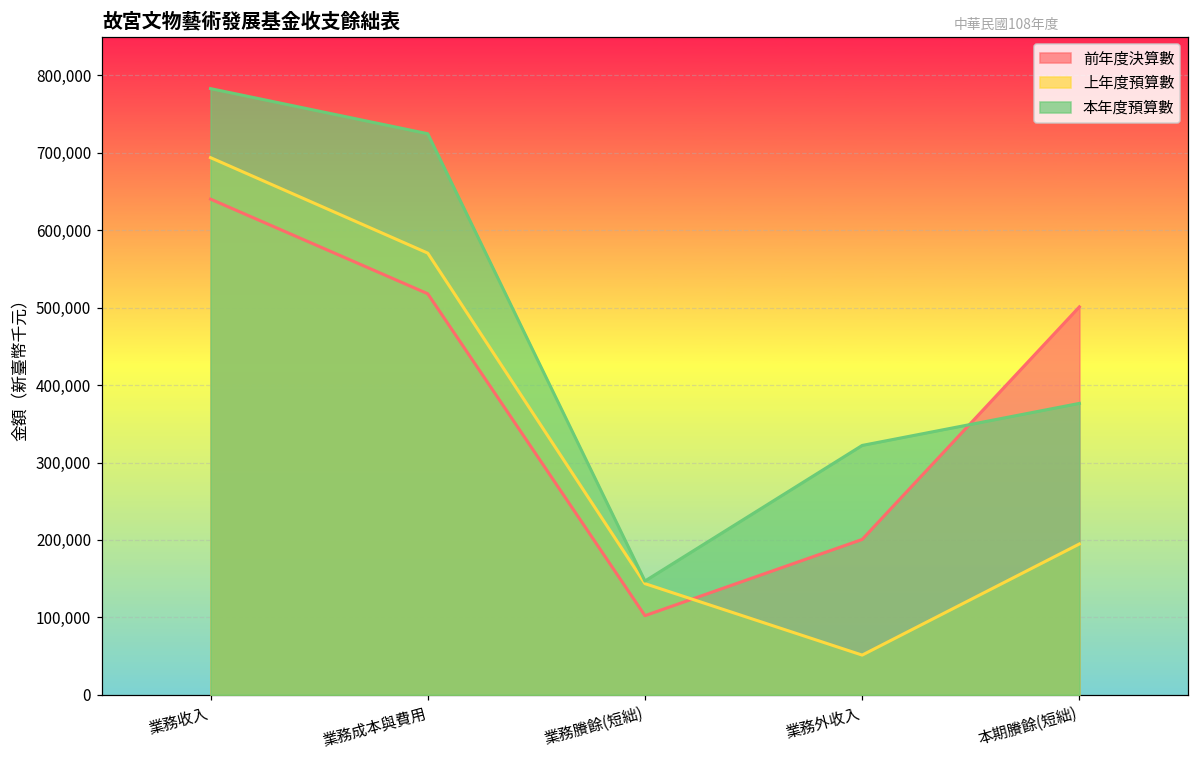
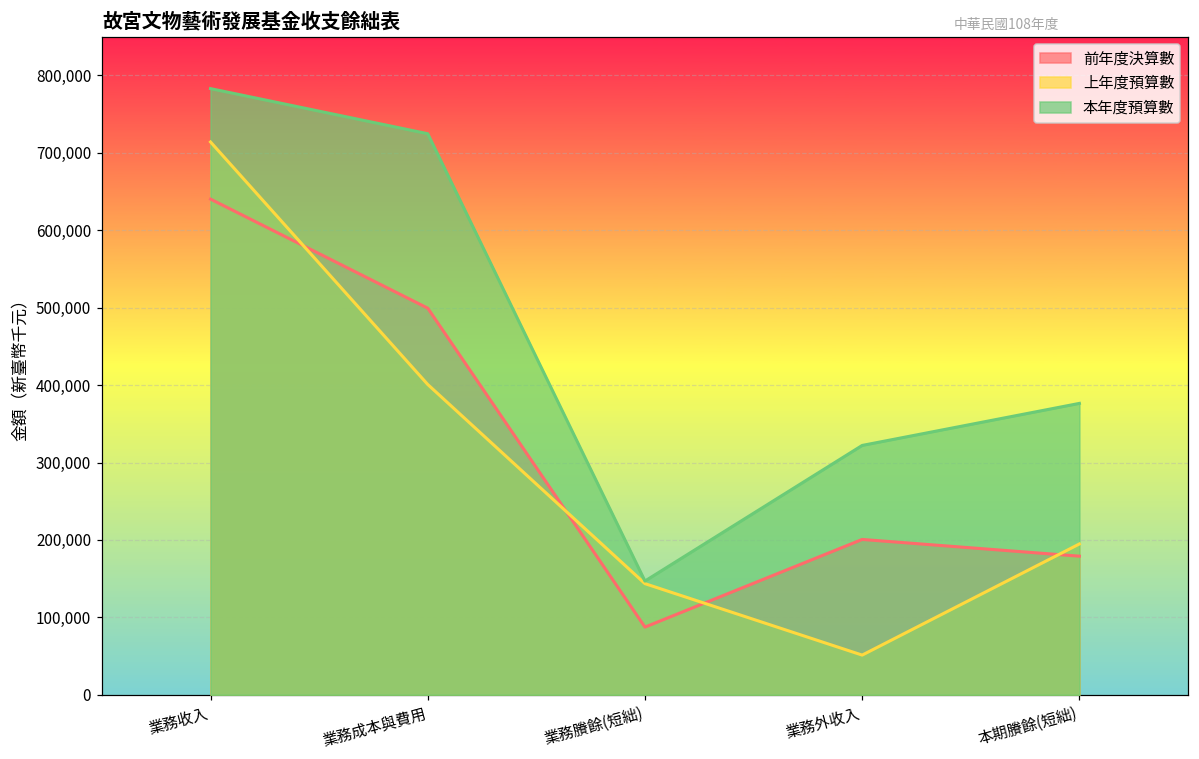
  {
    "前年度決算數": {
      "業務收入": "640,000",
-     "業務成本與費用": "520,000",
-     "業務賸餘(短絀)": "100,000",
+     "業務成本與費用": "500,000",
+     "業務賸餘(短絀)": "90,000",
      "業務外收入": "200,000",
-     "本期賸餘(短絀)": "500,000"
+     "本期賸餘(短絀)": "180,000"
    },
    "上年度預算數": {
-     "業務收入": "690,000",
-     "業務成本與費用": "570,000",
+     "業務收入": "710,000",
+     "業務成本與費用": "400,000",
      "業務外收入": "50,000",
      "本期賸餘(短絀)": "190,000"
    },
    "本年度預算數": {
      "業務收入": "780,000",
      "業務成本與費用": "720,000",
      "業務外收入": "320,000",
      "本期賸餘(短絀)": "380,000"
    }
  }
